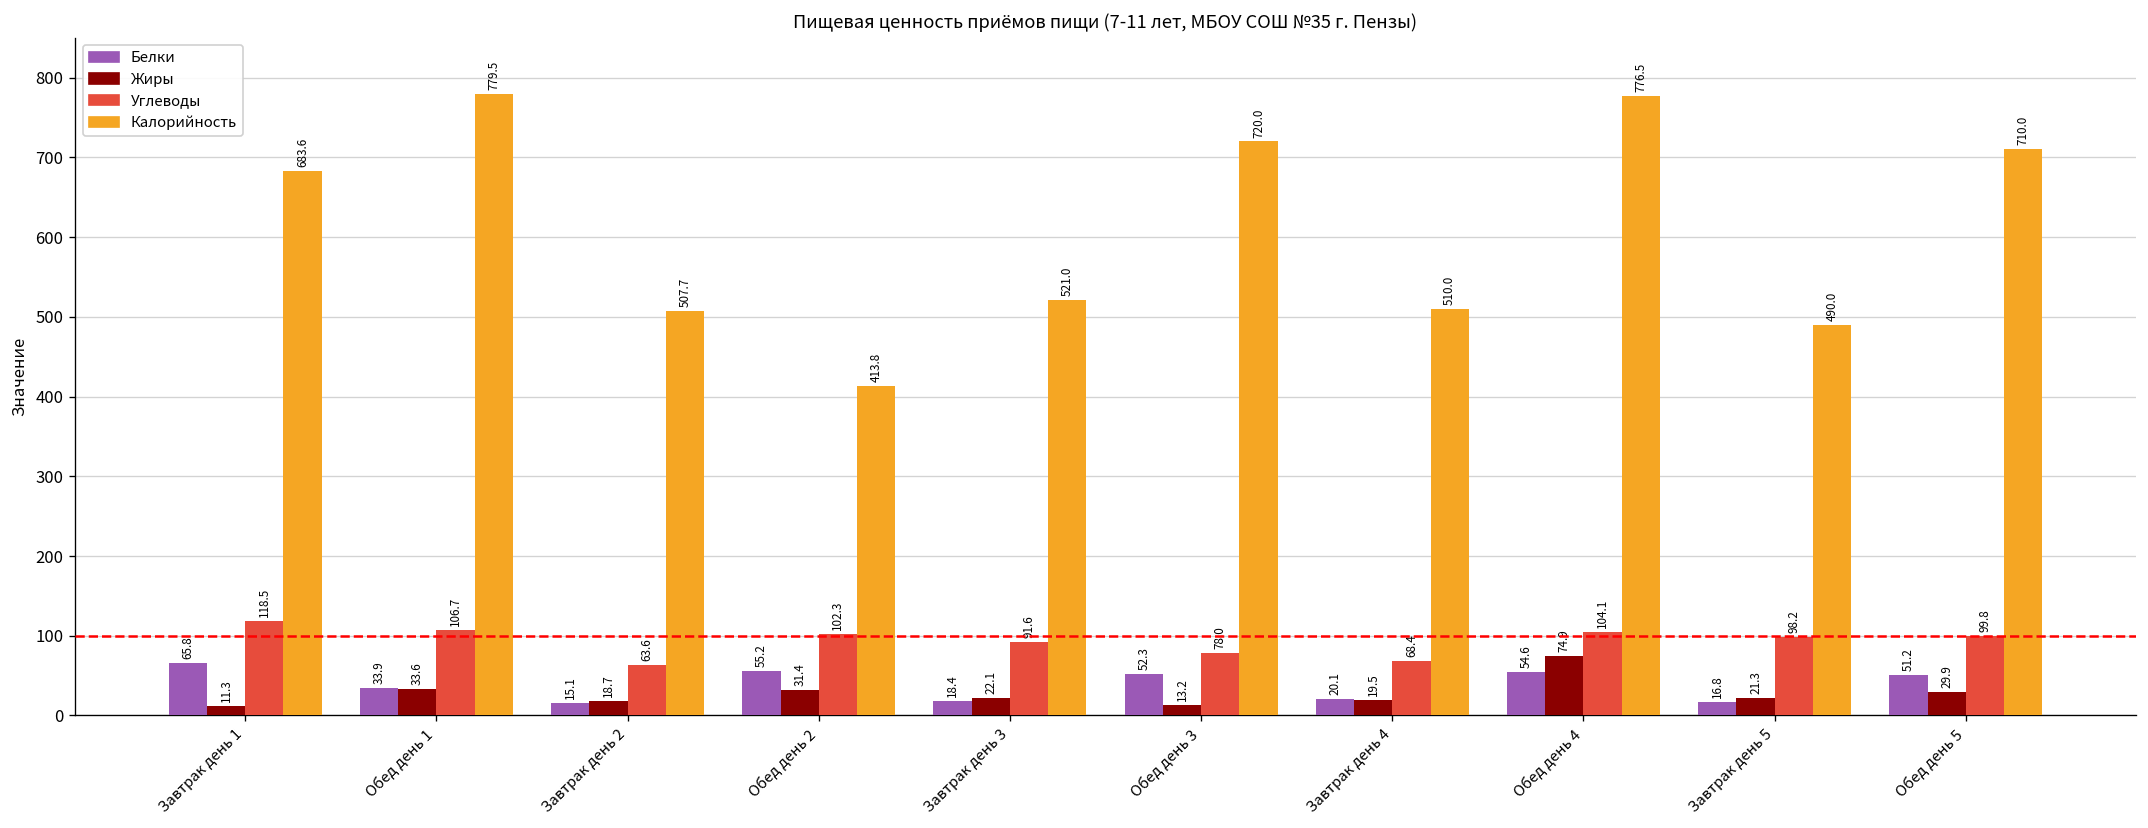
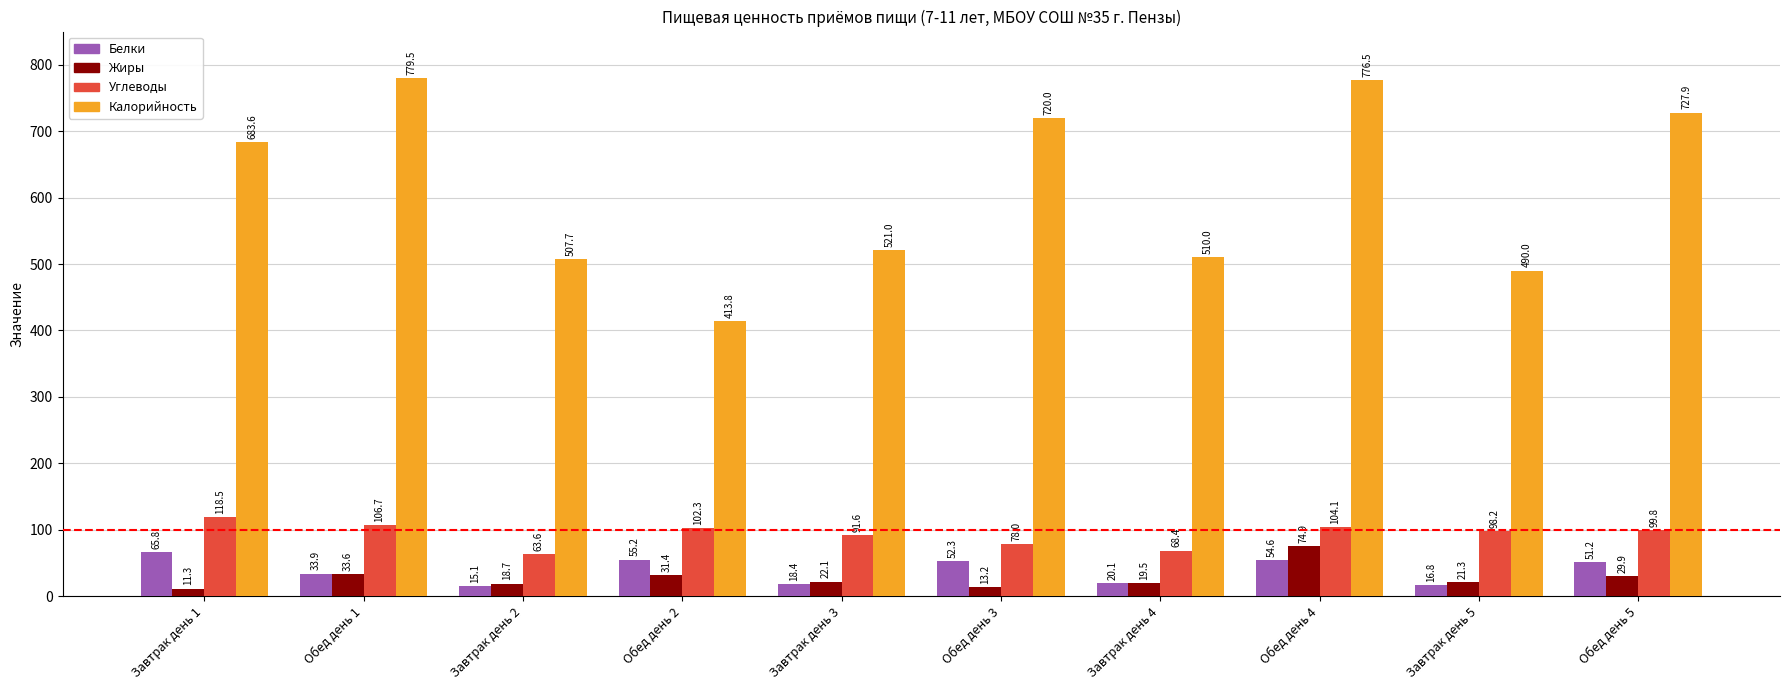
  {
    "Белки": {
      "Завтрак день 1": 65.8,
      "Обед день 1": 33.9,
      "Завтрак день 2": 15.1,
      "Обед день 2": 55.2,
      "Завтрак день 3": 18.4,
      "Обед день 3": 52.3,
      "Завтрак день 4": 20.1,
      "Обед день 4": 54.6,
      "Завтрак день 5": 16.8,
      "Обед день 5": 51.2
    },
    "Жиры": {
      "Завтрак день 1": 11.3,
      "Обед день 1": 33.6,
      "Завтрак день 2": 18.7,
      "Обед день 2": 31.4,
      "Завтрак день 3": 22.1,
      "Обед день 3": 13.2,
      "Завтрак день 4": 19.5,
      "Обед день 4": 74.9,
      "Завтрак день 5": 21.3,
      "Обед день 5": 29.9
    },
    "Углеводы": {
      "Завтрак день 1": 118.5,
      "Обед день 1": 106.7,
      "Завтрак день 2": 63.6,
      "Обед день 2": 102.3,
      "Завтрак день 3": 91.6,
      "Обед день 3": 78.0,
      "Завтрак день 4": 68.4,
      "Обед день 4": 104.1,
      "Завтрак день 5": 98.2,
      "Обед день 5": 99.8
    },
    "Калорийность": {
      "Завтрак день 1": 683.6,
      "Обед день 1": 779.5,
      "Завтрак день 2": 507.7,
      "Обед день 2": 413.8,
      "Завтрак день 3": 521.0,
      "Обед день 3": 720.0,
      "Завтрак день 4": 510.0,
      "Обед день 4": 776.5,
      "Завтрак день 5": 490.0,
-     "Обед день 5": 710.0
+     "Обед день 5": 727.9
    }
  }
